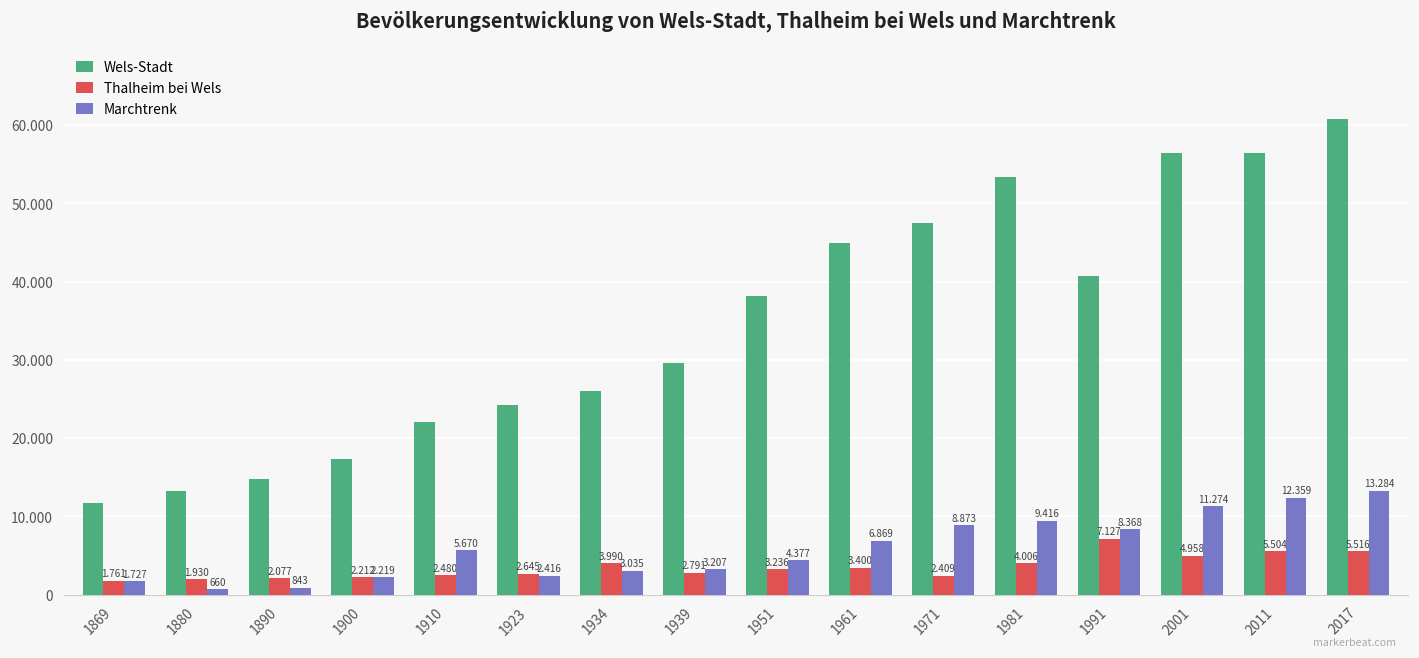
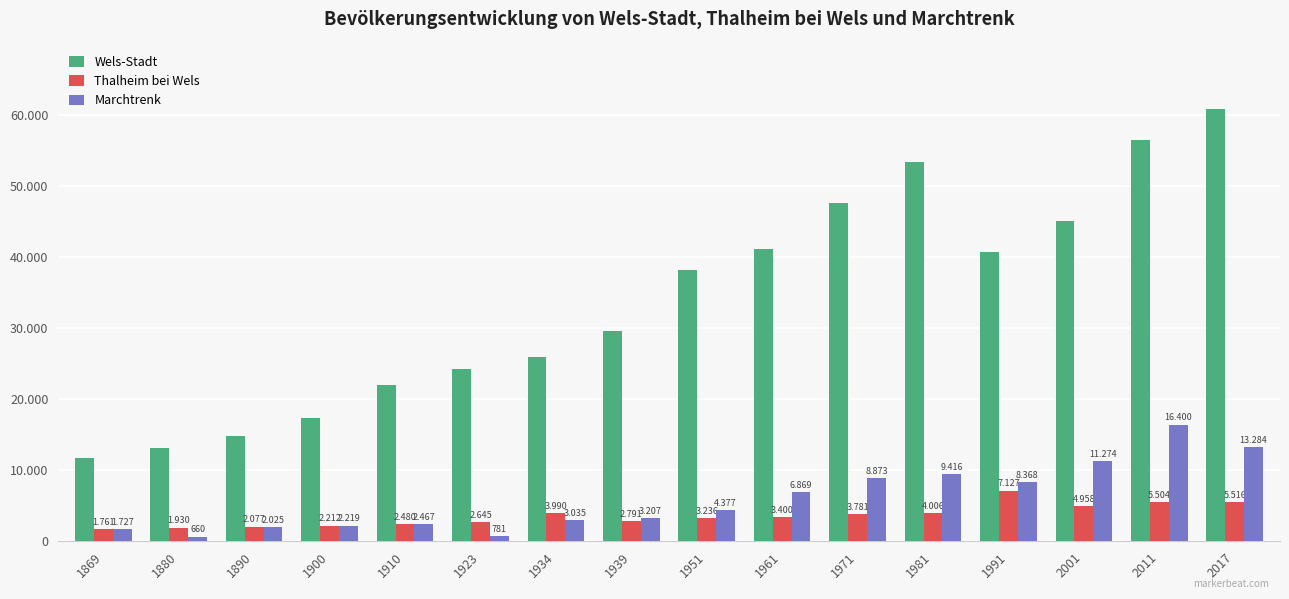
  {
    "Wels-Stadt": {
      "1869": 12,
      "1880": 13,
      "1890": 15,
      "1900": 17,
      "1910": 22,
      "1923": 24,
      "1934": 26,
      "1939": 30,
      "1951": 38,
-     "1961": 45,
+     "1961": 41,
      "1971": 48,
      "1981": 53,
      "1991": 41,
-     "2001": 56,
+     "2001": 45,
      "2011": 56,
      "2017": 61
    },
    "Thalheim bei Wels": {
-     "1971": 2.409
+     "1971": 3.781
    },
    "Marchtrenk": {
      "1880": 660,
-     "1890": 843,
-     "1910": 5.670,
-     "1923": 2.416,
-     "2011": 12.359
+     "1890": 2.025,
+     "1910": 2.467,
+     "1923": 781,
+     "2011": 16.400
    }
  }
